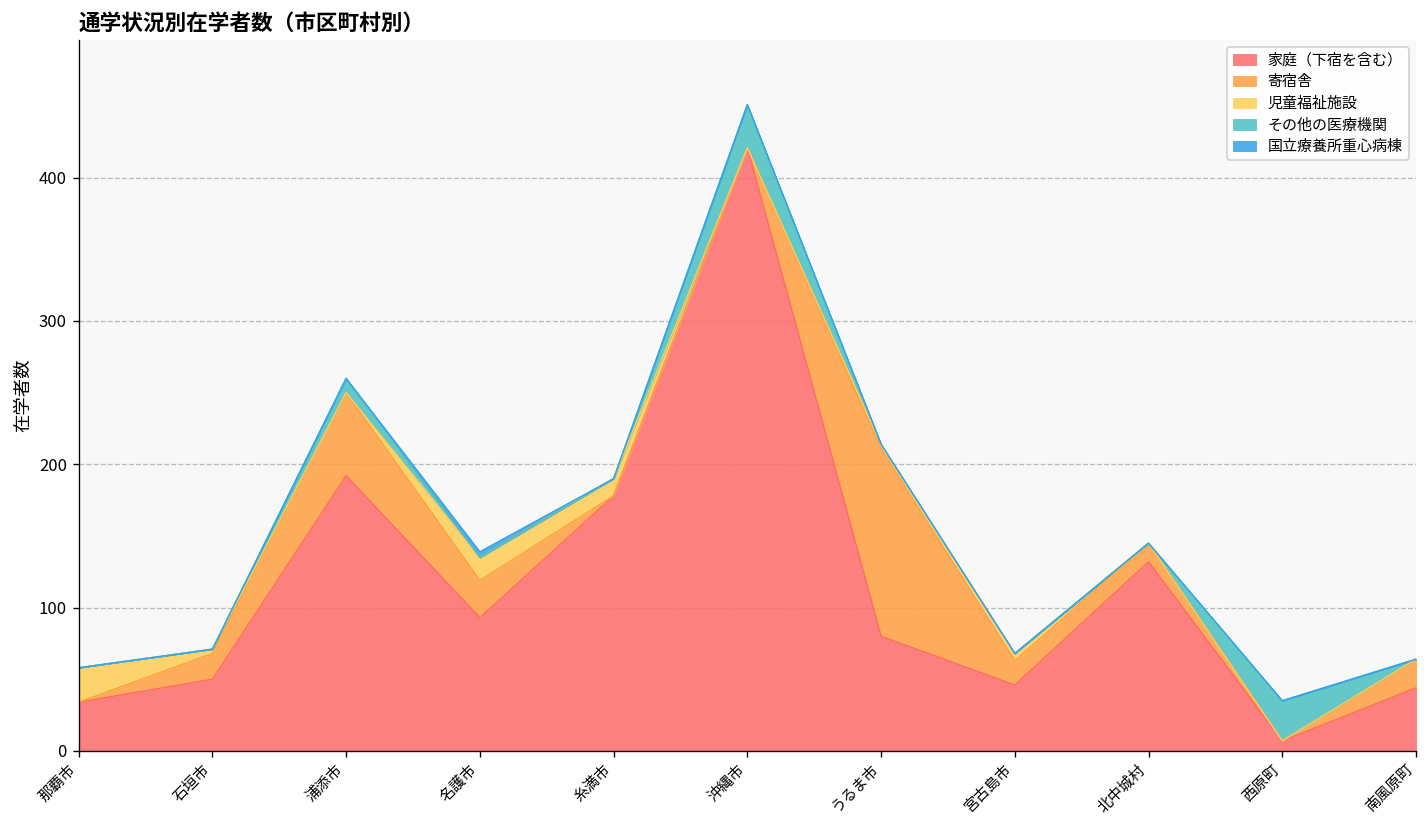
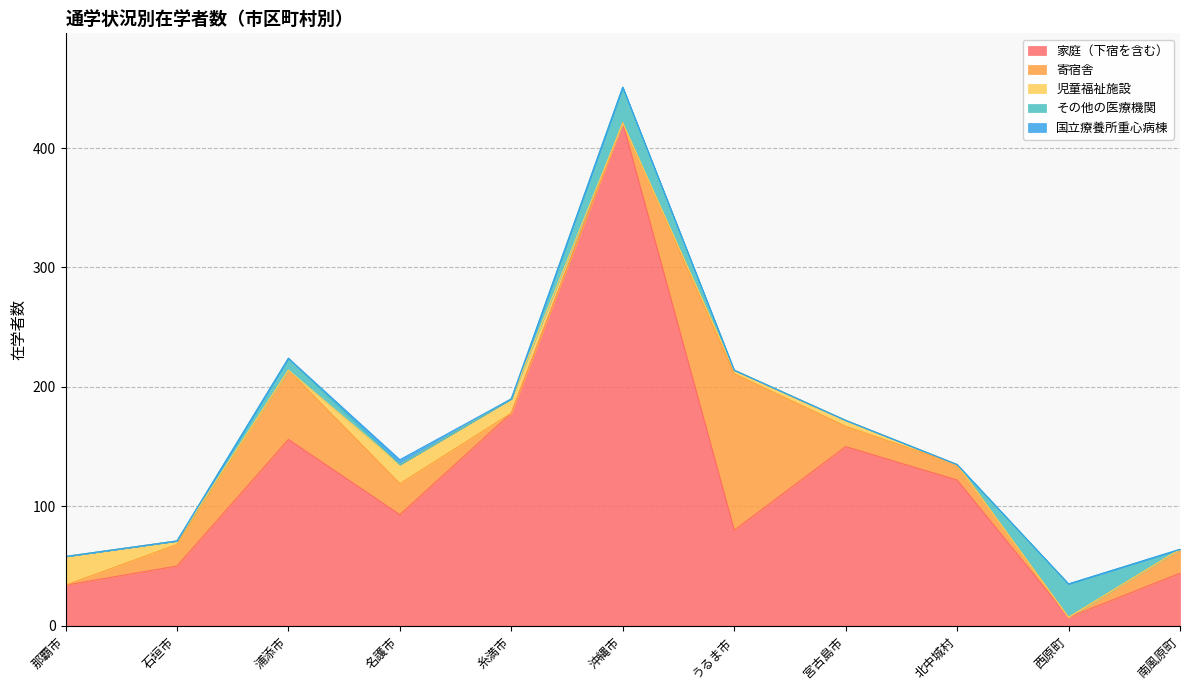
  {
    "家庭（下宿を含む）": {
      "石垣市": 50,
-     "浦添市": 192,
+     "浦添市": 156,
      "名護市": 93,
      "うるま市": 80,
-     "宮古島市": 46,
-     "北中城村": 132,
+     "宮古島市": 150,
+     "北中城村": 122,
      "南風原町": 44
    }
  }
